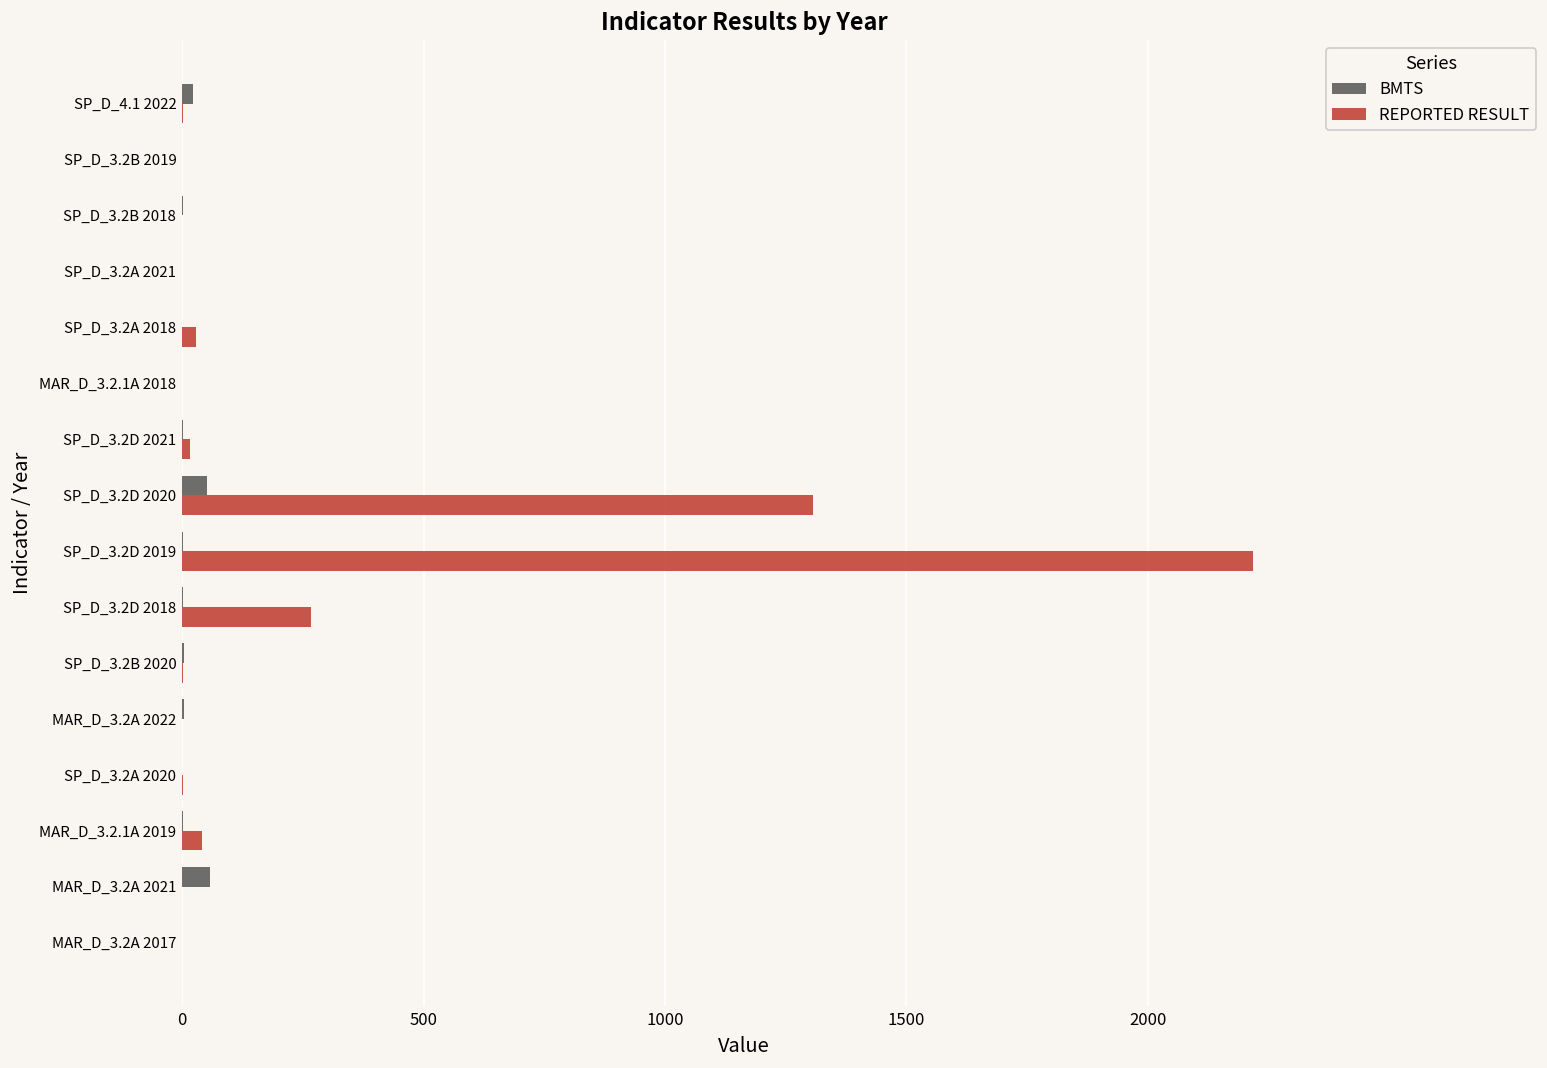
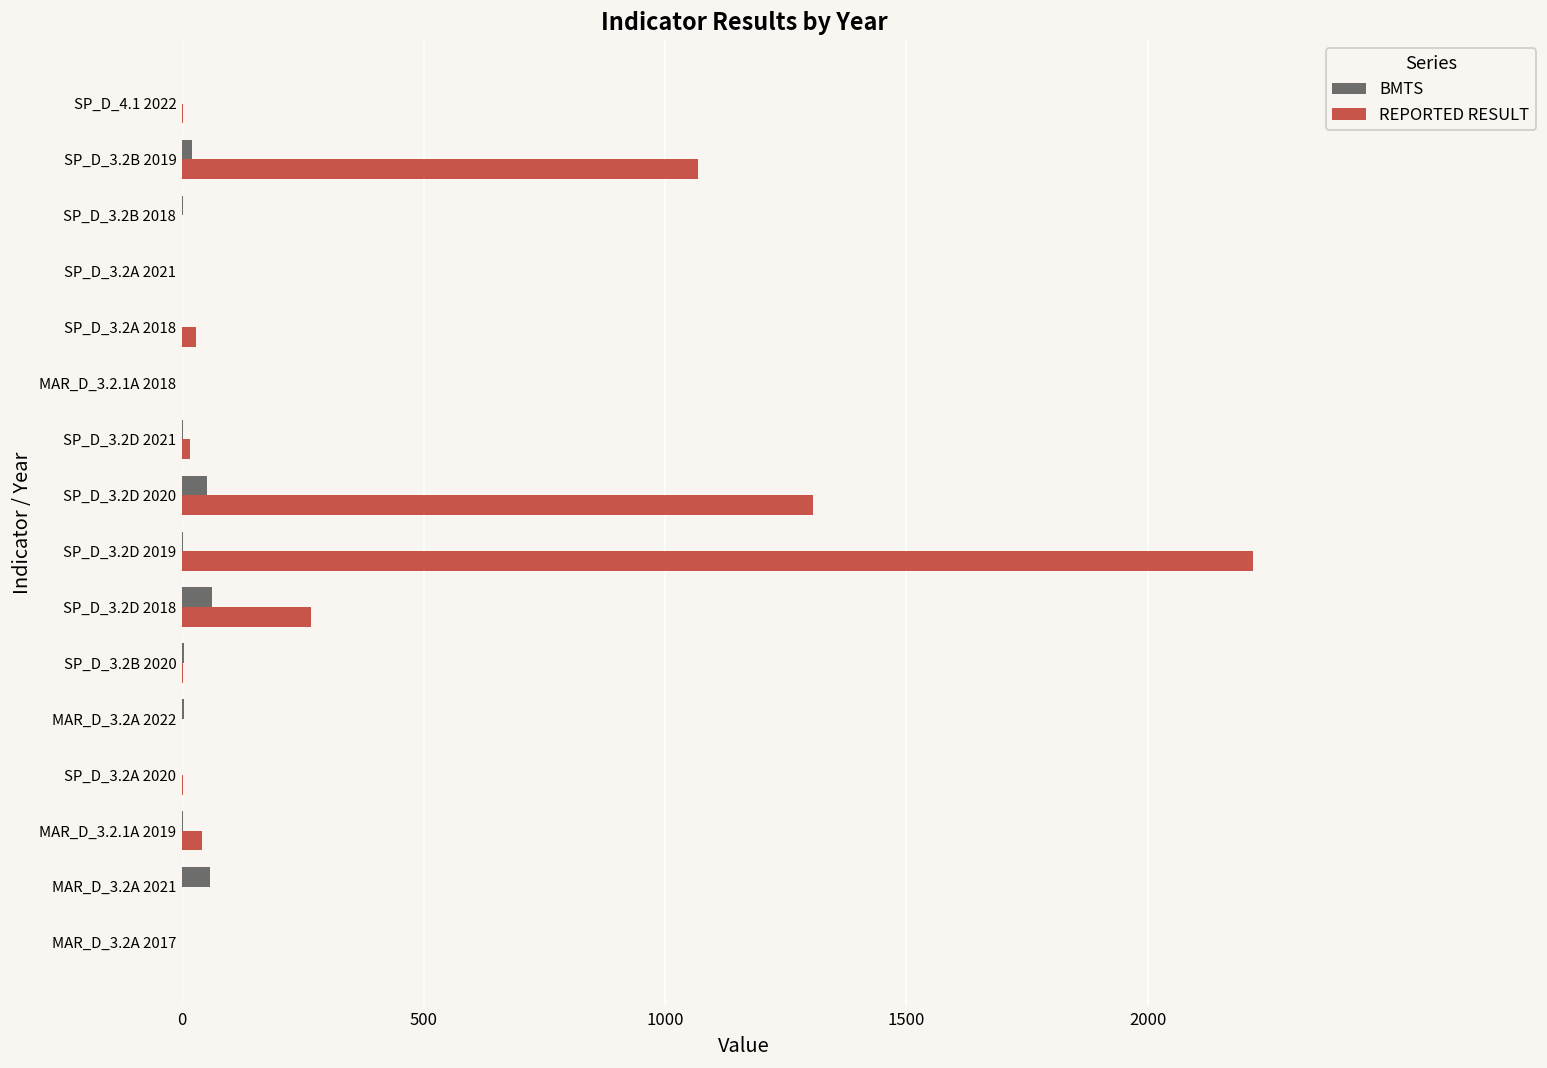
  {
    "BMTS": {
-     "SP_D_4.1 2022": 20,
-     "SP_D_3.2B 2019": 0,
+     "SP_D_4.1 2022": 0,
+     "SP_D_3.2B 2019": 20,
      "SP_D_3.2A 2021": 0,
      "SP_D_3.2A 2018": 0,
      "MAR_D_3.2.1A 2018": 0,
      "SP_D_3.2D 2020": 50,
-     "SP_D_3.2D 2018": 0,
+     "SP_D_3.2D 2018": 60,
      "SP_D_3.2A 2020": 0,
      "MAR_D_3.2A 2021": 60,
      "MAR_D_3.2A 2017": 0
    },
    "REPORTED RESULT": {
-     "SP_D_3.2B 2019": 0,
+     "SP_D_3.2B 2019": 1070,
      "SP_D_3.2B 2018": 0,
      "SP_D_3.2A 2021": 0,
      "SP_D_3.2A 2018": 30,
      "MAR_D_3.2.1A 2018": 0,
      "SP_D_3.2D 2021": 20,
      "SP_D_3.2D 2020": 1310,
      "SP_D_3.2D 2019": 2220,
      "SP_D_3.2D 2018": 270,
      "MAR_D_3.2A 2022": 0,
      "MAR_D_3.2.1A 2019": 40,
      "MAR_D_3.2A 2021": 0,
      "MAR_D_3.2A 2017": 0
    }
  }
